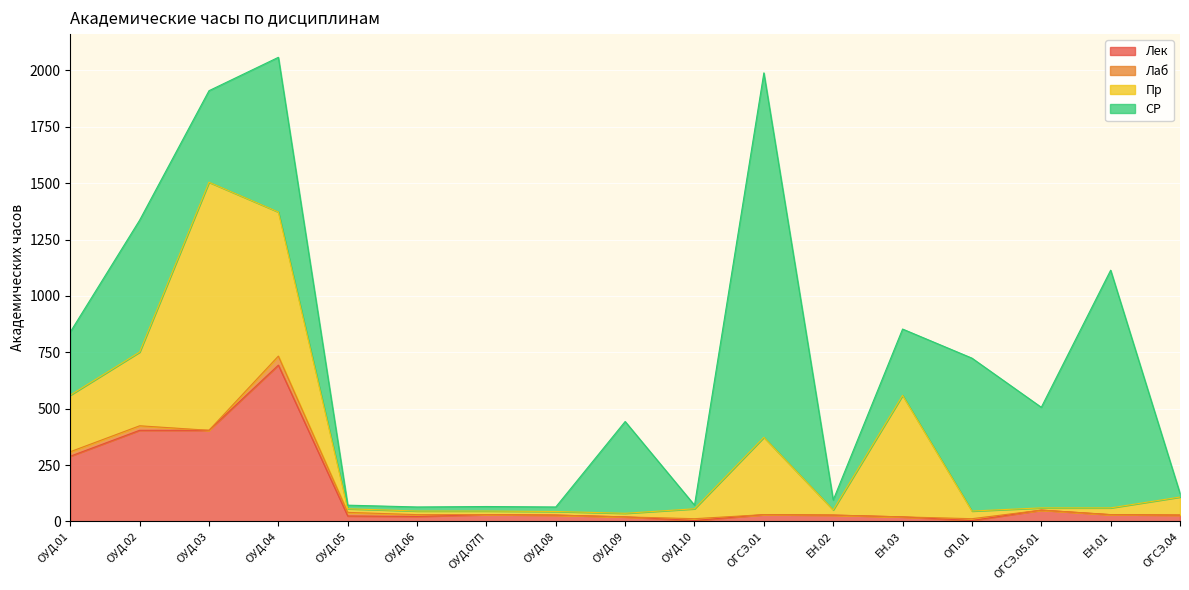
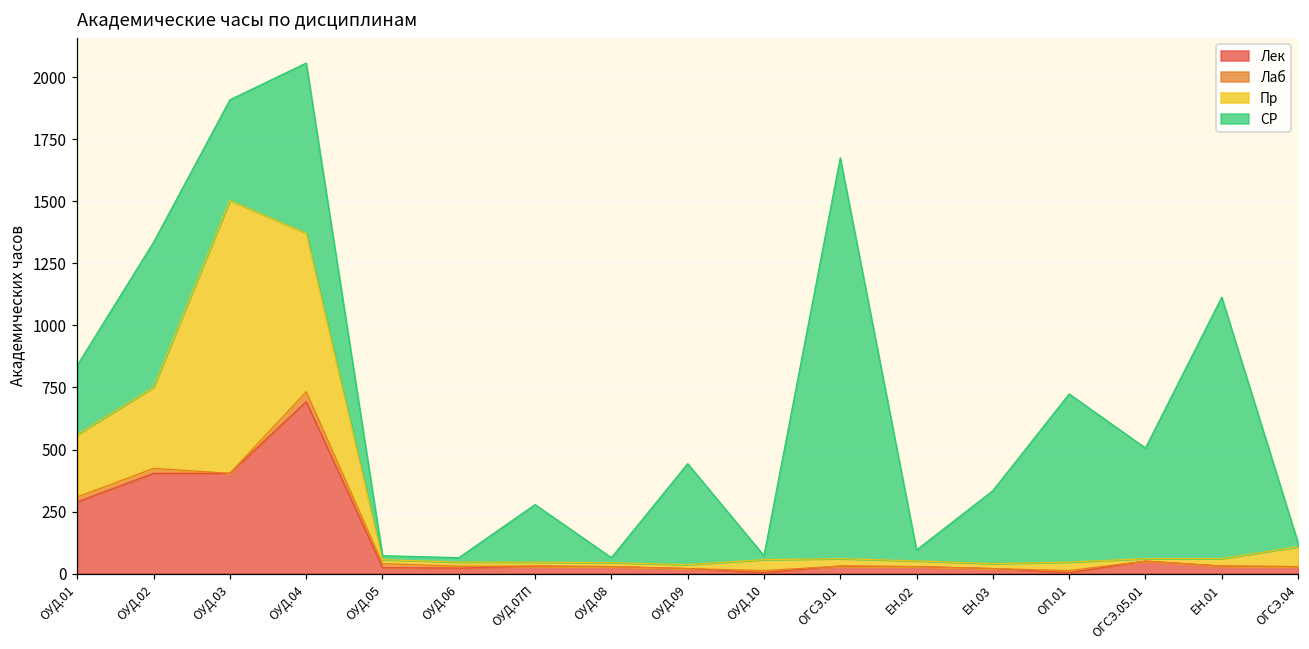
  {
    "Пр": {
      "ОУД.01": 250,
      "ОУД.02": 330,
      "ОУД.03": 1100,
      "ОУД.04": 640,
      "ОУД.05": 20,
      "ОУД.06": 20,
      "ОУД.07П": 20,
      "ОУД.08": 20,
      "ОУД.09": 20,
      "ОУД.10": 40,
-     "ОГСЭ.01": 340,
+     "ОГСЭ.01": 30,
      "ЕН.02": 20,
-     "ЕН.03": 540,
+     "ЕН.03": 20,
      "ОП.01": 30,
      "ЕН.01": 30,
      "ОГСЭ.04": 80
    },
    "СР": {
      "ОУД.01": 280,
      "ОУД.02": 590,
      "ОУД.03": 410,
      "ОУД.04": 690,
      "ОУД.05": 20,
      "ОУД.06": 20,
-     "ОУД.07П": 20,
+     "ОУД.07П": 230,
      "ОУД.08": 20,
      "ОУД.09": 410,
      "ОУД.10": 20,
      "ОГСЭ.01": 1620,
      "ЕН.02": 40,
      "ЕН.03": 290,
      "ОП.01": 680,
      "ОГСЭ.05.01": 450,
      "ЕН.01": 1050,
      "ОГСЭ.04": 20
    }
  }
